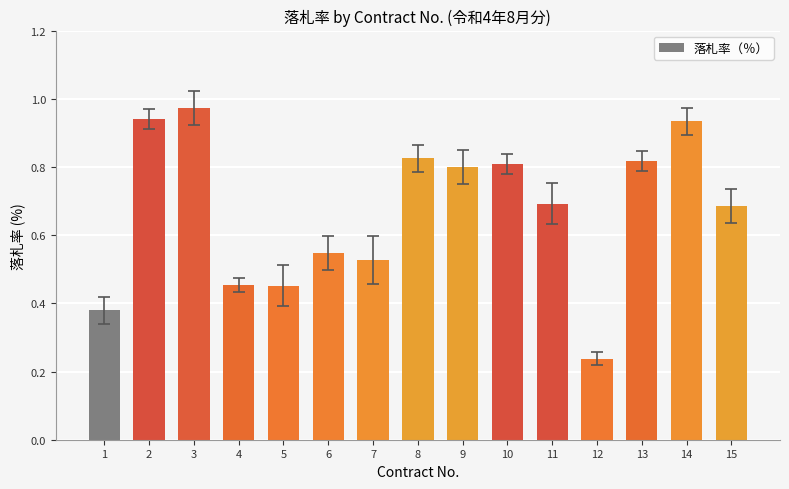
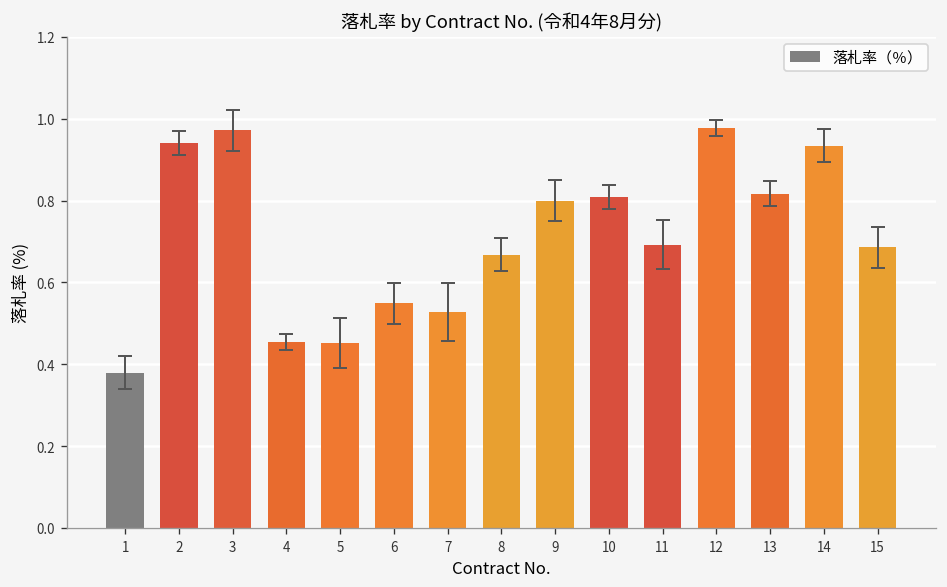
  {
    "落札率（％）": {
      "1": 0.38,
      "2": 0.94,
      "3": 0.97,
      "4": 0.45,
      "5": 0.45,
      "6": 0.55,
      "7": 0.53,
-     "8": 0.83,
+     "8": 0.67,
      "9": 0.80,
      "10": 0.81,
      "11": 0.69,
-     "12": 0.24,
+     "12": 0.98,
      "13": 0.82,
      "14": 0.93,
      "15": 0.69
    }
  }
